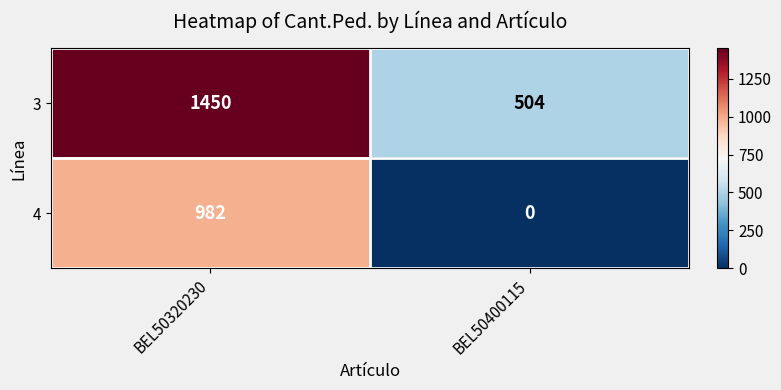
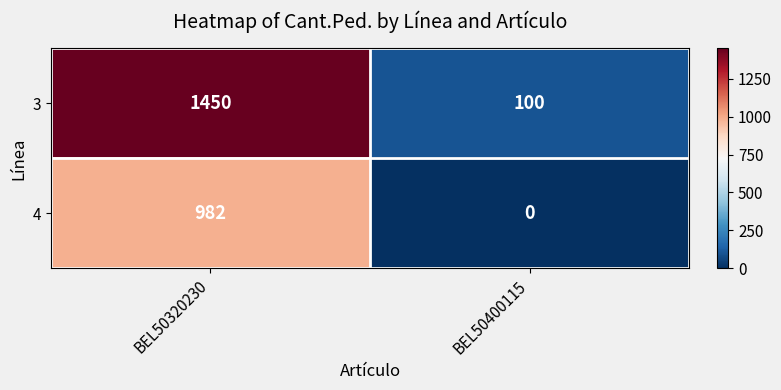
  {
    "3": {
      "BEL50320230": 1450,
-     "BEL50400115": 504
+     "BEL50400115": 100
    },
    "4": {
      "BEL50320230": 982,
      "BEL50400115": 0
    }
  }
